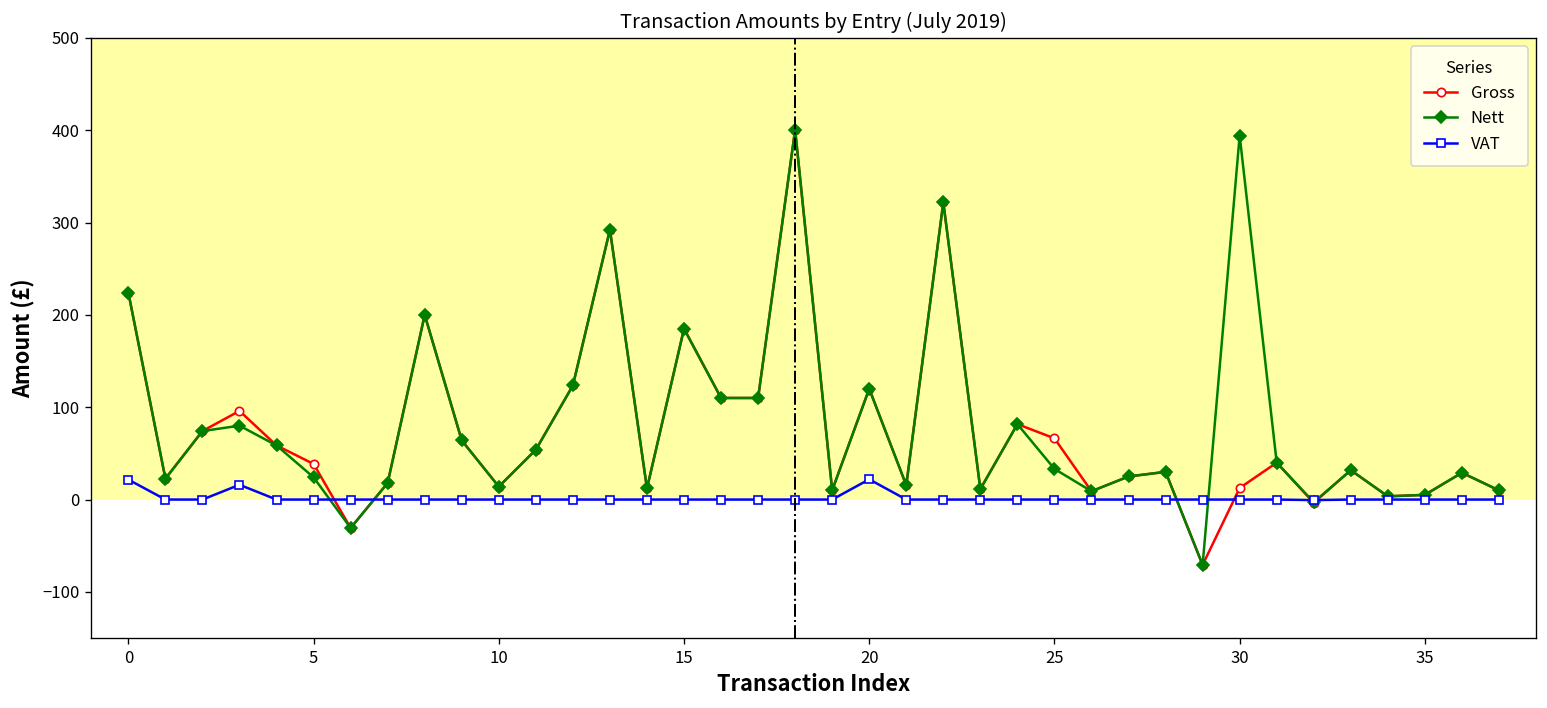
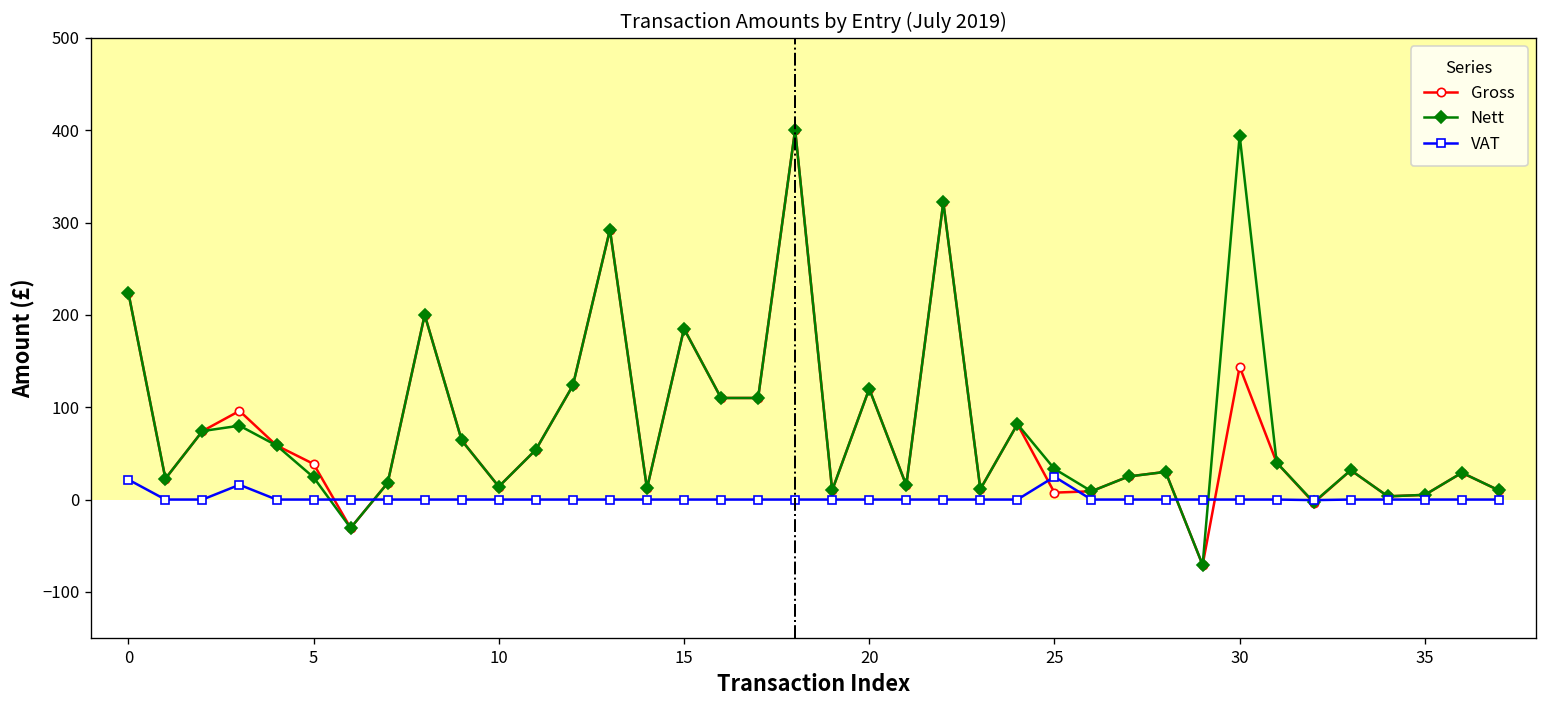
  {
    "Gross": {
      "5": 40,
-     "25": 70,
-     "30": 10
+     "25": 10,
+     "30": 140
    },
    "Nett": {
      "5": 20,
      "25": 30,
      "30": 390
    },
    "VAT": {
      "0": 20,
      "5": 0,
      "10": 0,
      "15": 0,
-     "20": 20,
-     "25": 0,
+     "20": 0,
+     "25": 20,
      "30": 0,
      "35": 0
    }
  }
